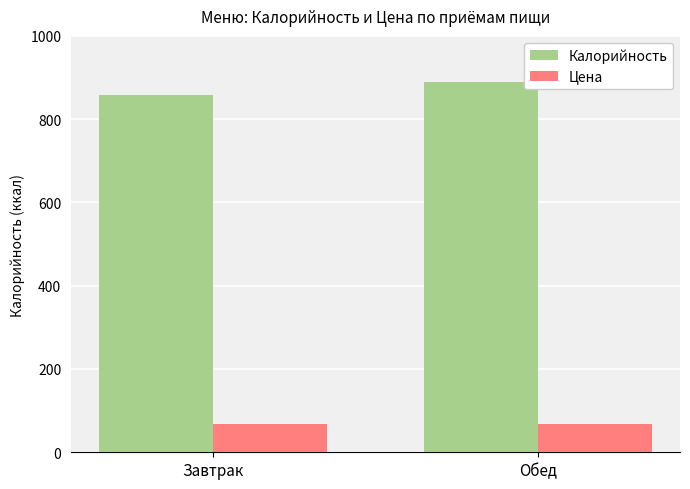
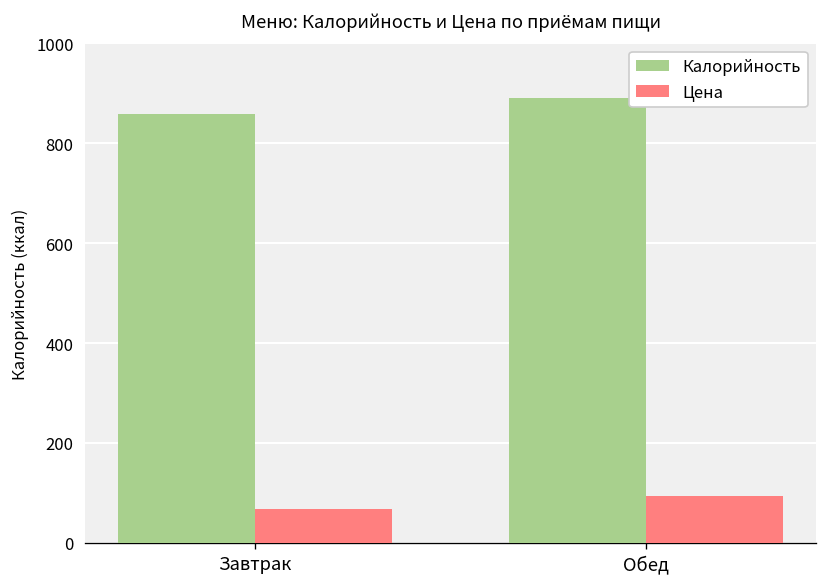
  {
    "Калорийность": {
      "Завтрак": 860,
      "Обед": 890
    },
    "Цена": {
      "Завтрак": 70,
-     "Обед": 70
+     "Обед": 90
    }
  }
